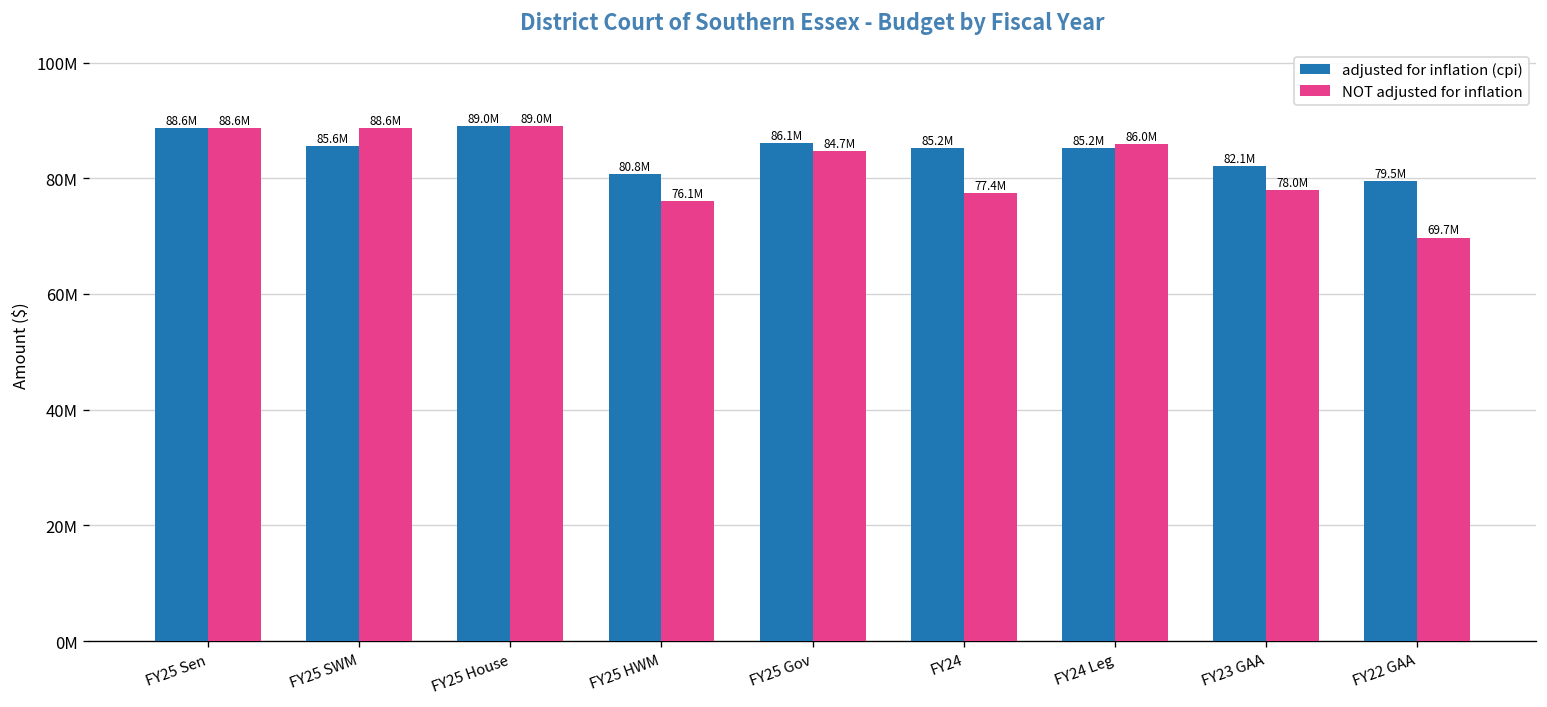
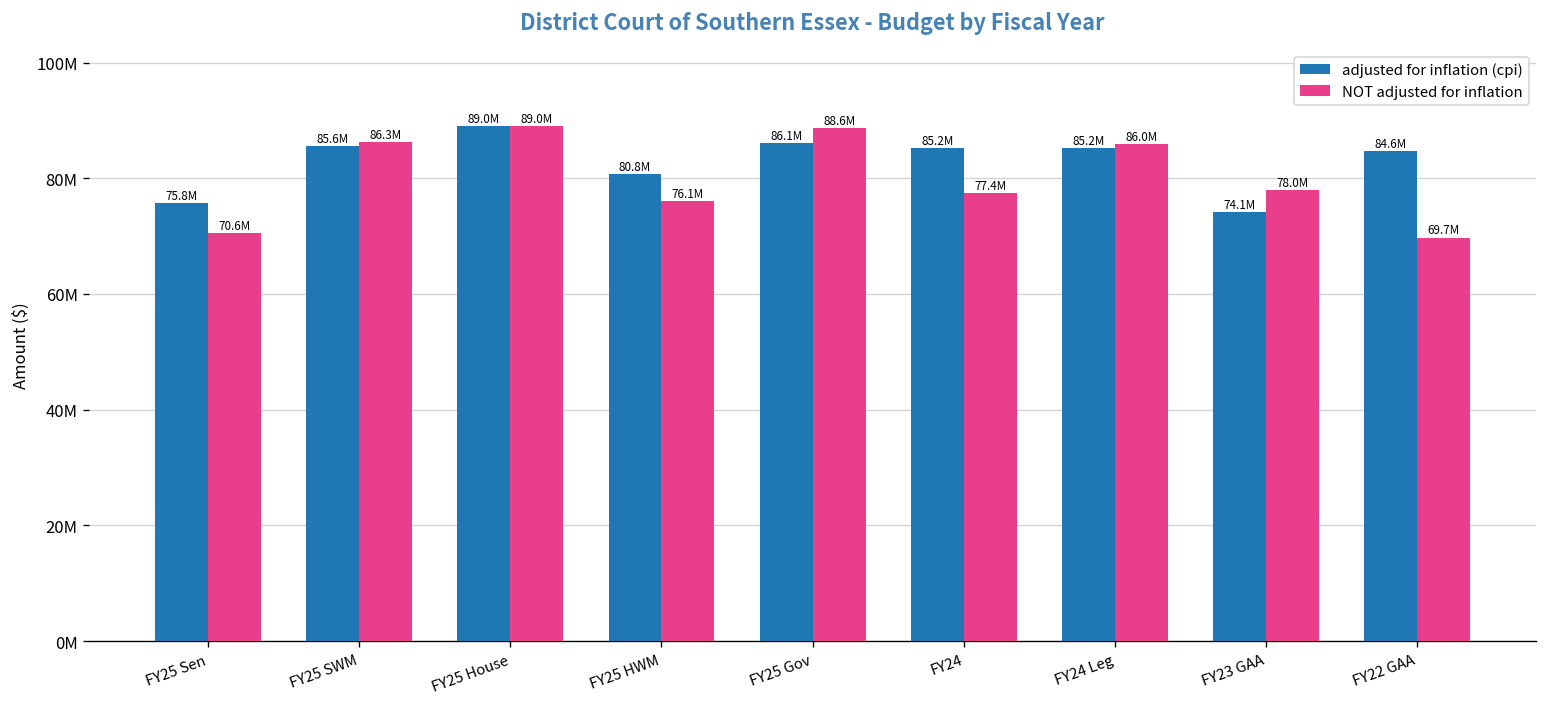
  {
    "adjusted for inflation (cpi)": {
-     "FY25 Sen": "88.6M",
+     "FY25 Sen": "75.8M",
      "FY25 SWM": "85.6M",
      "FY25 House": "89.0M",
      "FY25 HWM": "80.8M",
      "FY25 Gov": "86.1M",
      "FY24": "85.2M",
      "FY24 Leg": "85.2M",
-     "FY23 GAA": "82.1M",
-     "FY22 GAA": "79.5M"
+     "FY23 GAA": "74.1M",
+     "FY22 GAA": "84.6M"
    },
    "NOT adjusted for inflation": {
-     "FY25 Sen": "88.6M",
-     "FY25 SWM": "88.6M",
+     "FY25 Sen": "70.6M",
+     "FY25 SWM": "86.3M",
      "FY25 House": "89.0M",
      "FY25 HWM": "76.1M",
-     "FY25 Gov": "84.7M",
+     "FY25 Gov": "88.6M",
      "FY24": "77.4M",
      "FY24 Leg": "86.0M",
      "FY23 GAA": "78.0M",
      "FY22 GAA": "69.7M"
    }
  }
